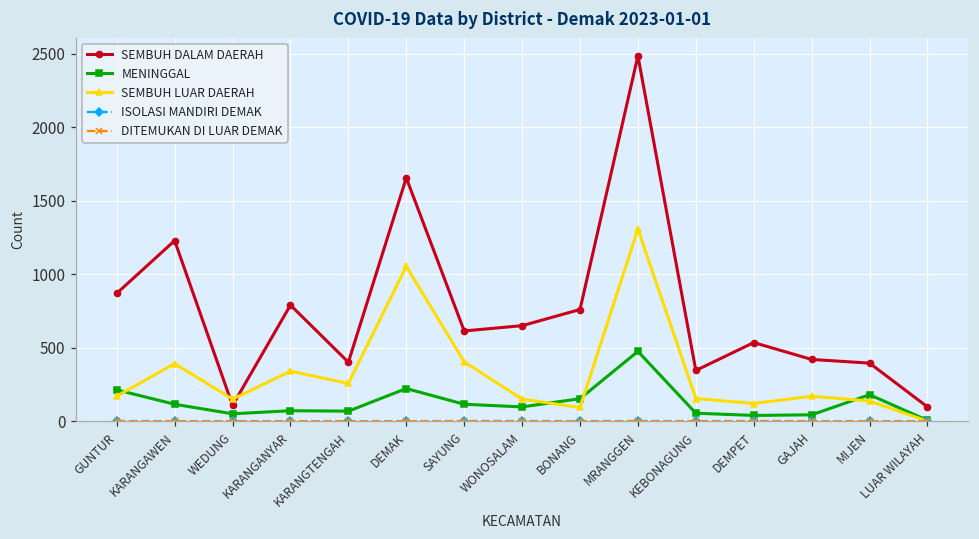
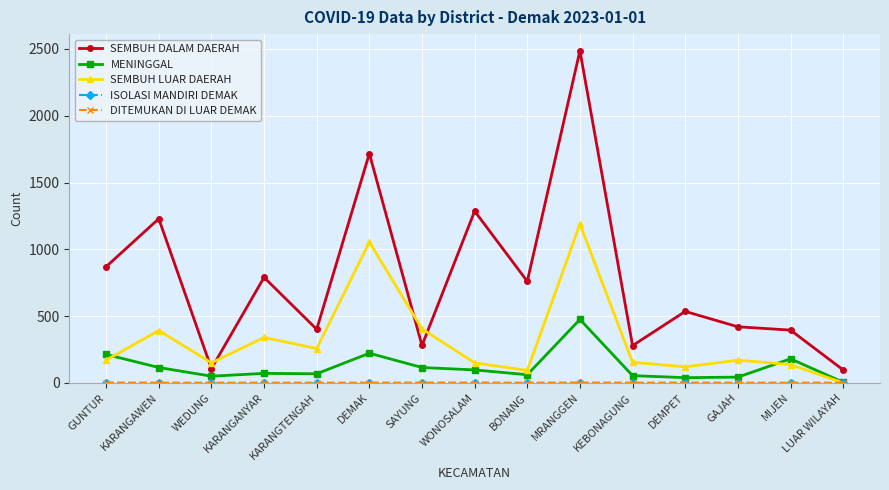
  {
    "SEMBUH DALAM DAERAH": {
      "GUNTUR": 870,
      "KARANGAWEN": 1230,
      "WEDUNG": 110,
      "KARANGANYAR": 790,
      "KARANGTENGAH": 400,
-     "DEMAK": 1660,
-     "SAYUNG": 610,
-     "WONOSALAM": 650,
+     "DEMAK": 1720,
+     "SAYUNG": 280,
+     "WONOSALAM": 1290,
      "BONANG": 760,
      "MRANGGEN": 2490,
-     "KEBONAGUNG": 350,
+     "KEBONAGUNG": 280,
      "DEMPET": 540,
      "GAJAH": 420,
      "MIJEN": 400,
      "LUAR WILAYAH": 100
    },
    "MENINGGAL": {
      "GUNTUR": 210,
      "KARANGAWEN": 120,
      "WEDUNG": 50,
      "KARANGANYAR": 70,
      "KARANGTENGAH": 70,
      "DEMAK": 220,
      "SAYUNG": 120,
      "WONOSALAM": 100,
-     "BONANG": 150,
+     "BONANG": 60,
      "MRANGGEN": 480,
      "KEBONAGUNG": 50,
      "DEMPET": 40,
      "GAJAH": 40,
      "MIJEN": 180
    },
    "SEMBUH LUAR DAERAH": {
      "GUNTUR": 170,
      "KARANGAWEN": 390,
      "WEDUNG": 150,
      "KARANGANYAR": 340,
      "KARANGTENGAH": 260,
      "DEMAK": 1050,
      "SAYUNG": 400,
      "WONOSALAM": 150,
      "BONANG": 90,
-     "MRANGGEN": 1310,
+     "MRANGGEN": 1190,
      "KEBONAGUNG": 150,
      "DEMPET": 120,
      "GAJAH": 170,
      "MIJEN": 140
    },
    "DITEMUKAN DI LUAR DEMAK": {
      "GUNTUR": 0,
      "KARANGAWEN": 0,
      "WEDUNG": 0,
      "KARANGANYAR": 0,
      "KARANGTENGAH": 0,
      "DEMAK": 0,
      "SAYUNG": 0,
      "WONOSALAM": 0,
      "BONANG": 0,
      "MRANGGEN": 0,
      "KEBONAGUNG": 0,
      "DEMPET": 0,
      "GAJAH": 0,
      "MIJEN": 0
    }
  }
